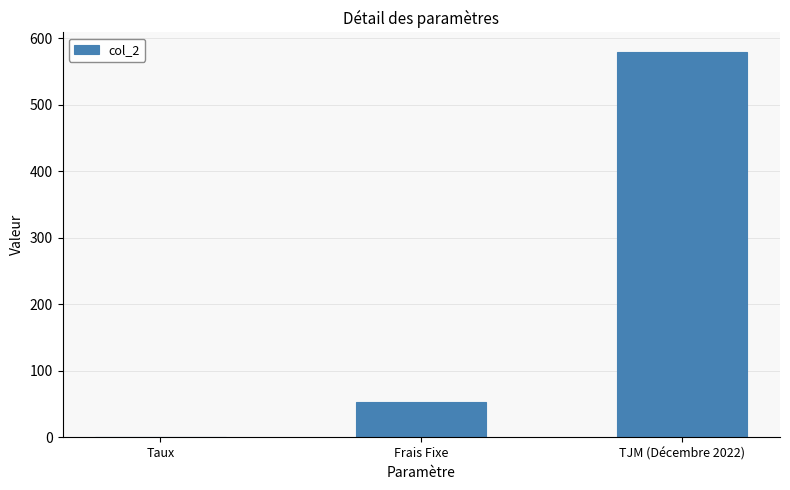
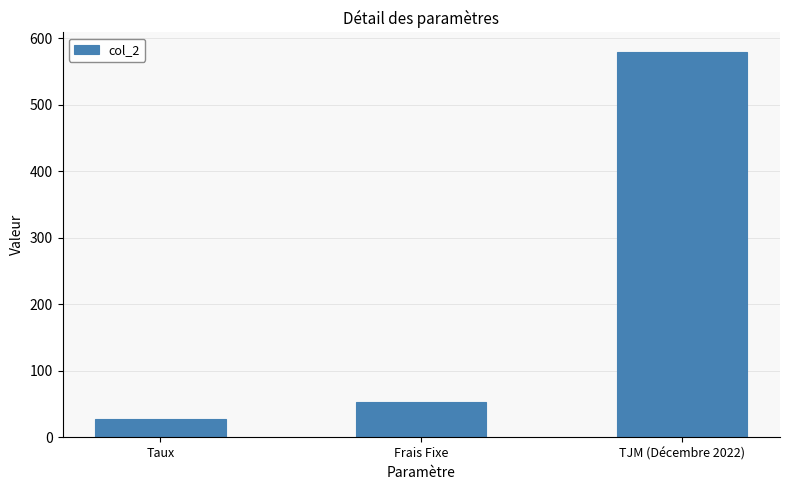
  {
-   "Taux": 0,
+   "Taux": 30,
    "Frais Fixe": 50,
    "TJM (Décembre 2022)": 580
  }
